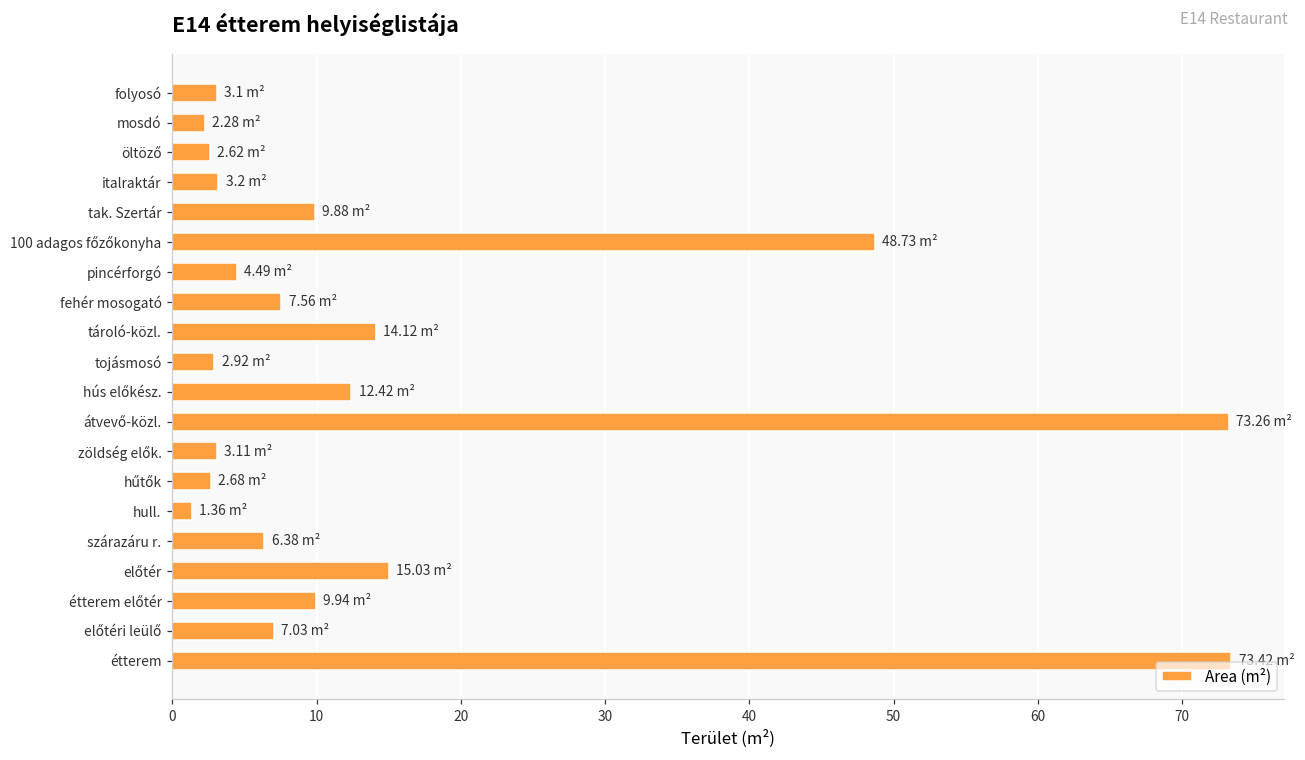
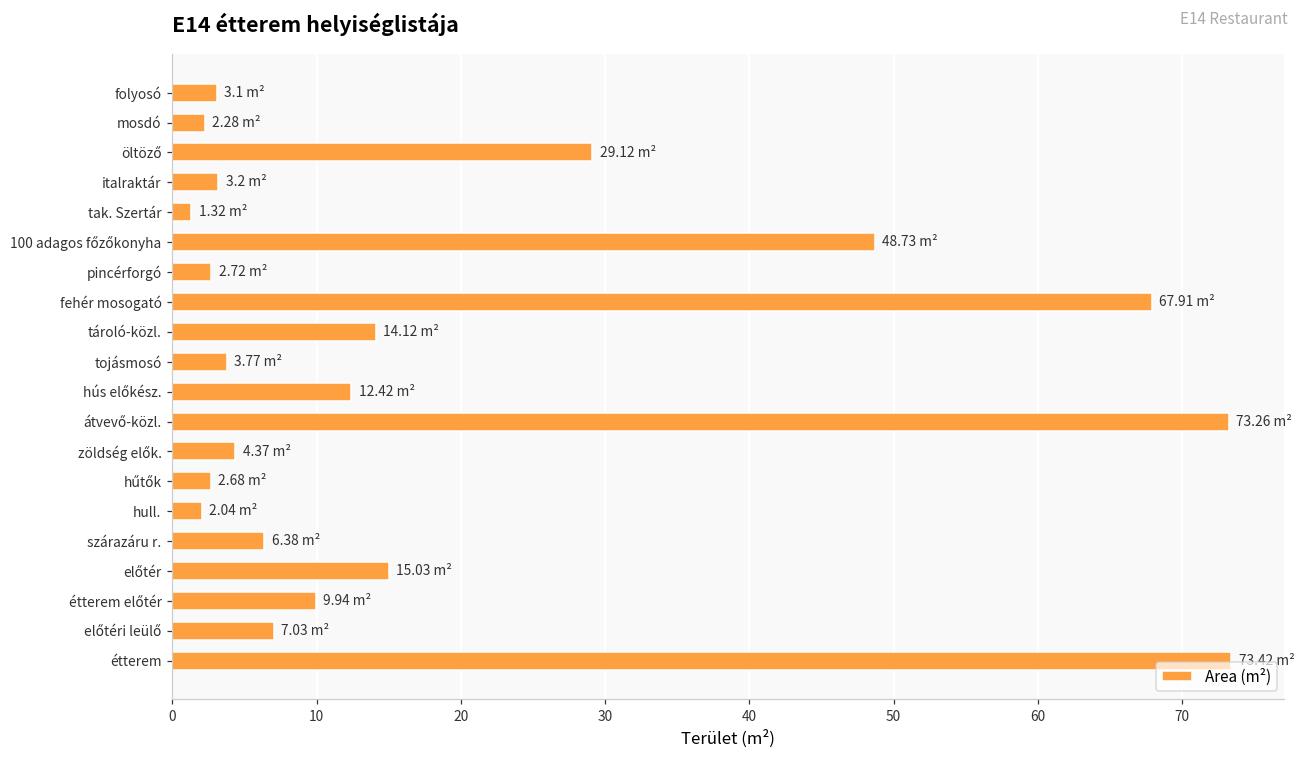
  {
    "folyosó": 3.1,
    "mosdó": 2.28,
-   "öltöző": 2.62,
+   "öltöző": 29.12,
    "italraktár": 3.2,
-   "tak. Szertár": 9.88,
+   "tak. Szertár": 1.32,
    "100 adagos főzőkonyha": 48.73,
-   "pincérforgó": 4.49,
-   "fehér mosogató": 7.56,
+   "pincérforgó": 2.72,
+   "fehér mosogató": 67.91,
    "tároló-közl.": 14.12,
-   "tojásmosó": 2.92,
+   "tojásmosó": 3.77,
    "hús előkész.": 12.42,
    "átvevő-közl.": 73.26,
-   "zöldség elők.": 3.11,
+   "zöldség elők.": 4.37,
    "hűtők": 2.68,
-   "hull.": 1.36,
+   "hull.": 2.04,
    "szárazáru r.": 6.38,
    "előtér": 15.03,
    "étterem előtér": 9.94,
    "előtéri leülő": 7.03
  }
